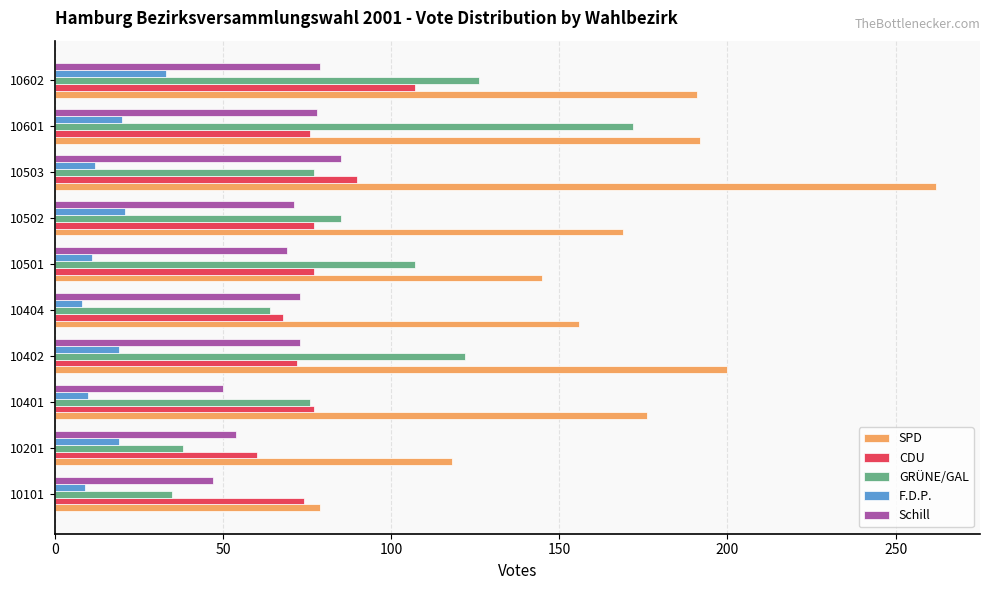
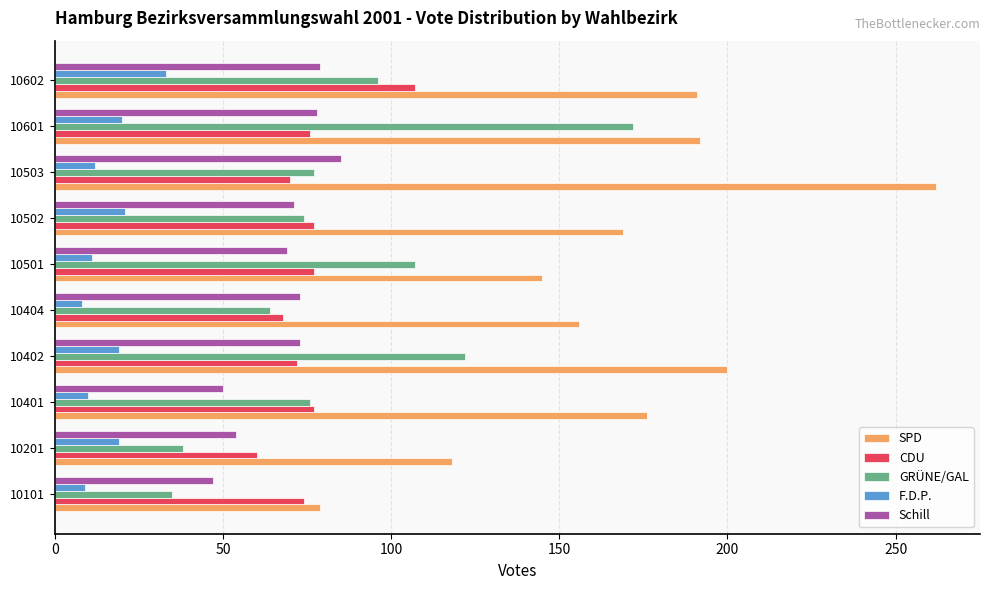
  {
    "SPD": {
      "10602": 191,
      "10601": 192,
      "10503": 262,
      "10502": 169,
      "10501": 145,
      "10404": 156,
      "10402": 200,
      "10401": 176,
      "10201": 118,
      "10101": 79
    },
    "CDU": {
      "10602": 107,
      "10601": 76,
-     "10503": 90,
+     "10503": 70,
      "10502": 77,
      "10501": 77,
      "10404": 68,
      "10402": 72,
      "10401": 77,
      "10201": 60,
      "10101": 74
    },
    "GRÜNE/GAL": {
-     "10602": 126,
+     "10602": 96,
      "10601": 172,
      "10503": 77,
-     "10502": 85,
+     "10502": 74,
      "10501": 107,
      "10404": 64,
      "10402": 122,
      "10401": 76,
      "10201": 38,
      "10101": 35
    },
    "F.D.P.": {
      "10602": 33,
      "10601": 20,
      "10503": 12,
      "10502": 21,
      "10501": 11,
      "10404": 8,
      "10402": 19,
      "10401": 10,
      "10201": 19,
      "10101": 9
    },
    "Schill": {
      "10602": 79,
      "10601": 78,
      "10503": 85,
      "10502": 71,
      "10501": 69,
      "10404": 73,
      "10402": 73,
      "10401": 50,
      "10201": 54,
      "10101": 47
    }
  }
